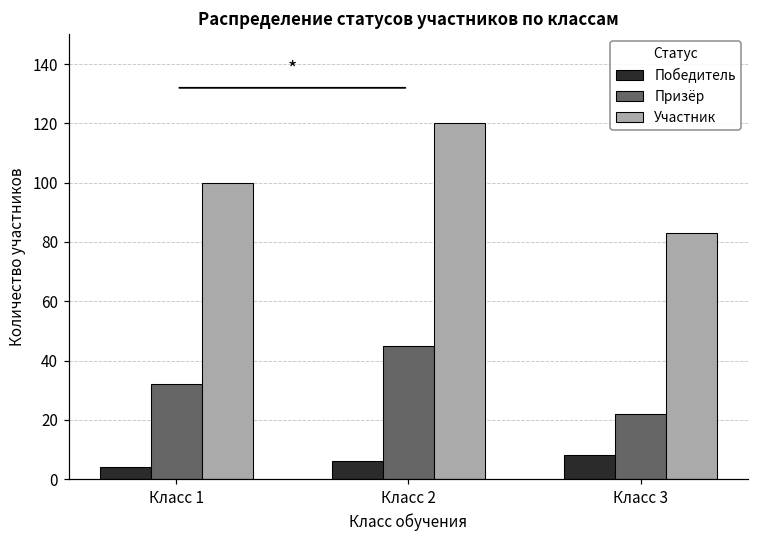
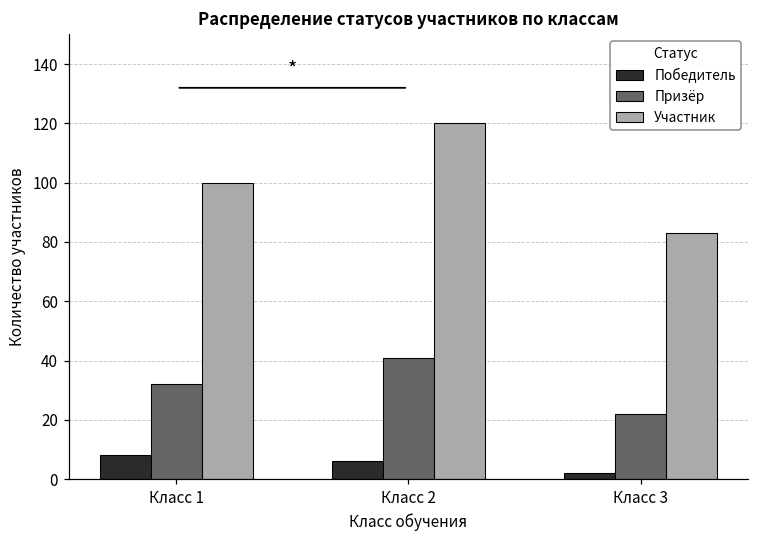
  {
    "Победитель": {
-     "Класс 1": 4,
+     "Класс 1": 8,
      "Класс 2": 6,
-     "Класс 3": 8
+     "Класс 3": 2
    },
    "Призёр": {
      "Класс 1": 32,
-     "Класс 2": 45,
+     "Класс 2": 41,
      "Класс 3": 22
    },
    "Участник": {
      "Класс 1": 100,
      "Класс 2": 120,
      "Класс 3": 83
    }
  }
